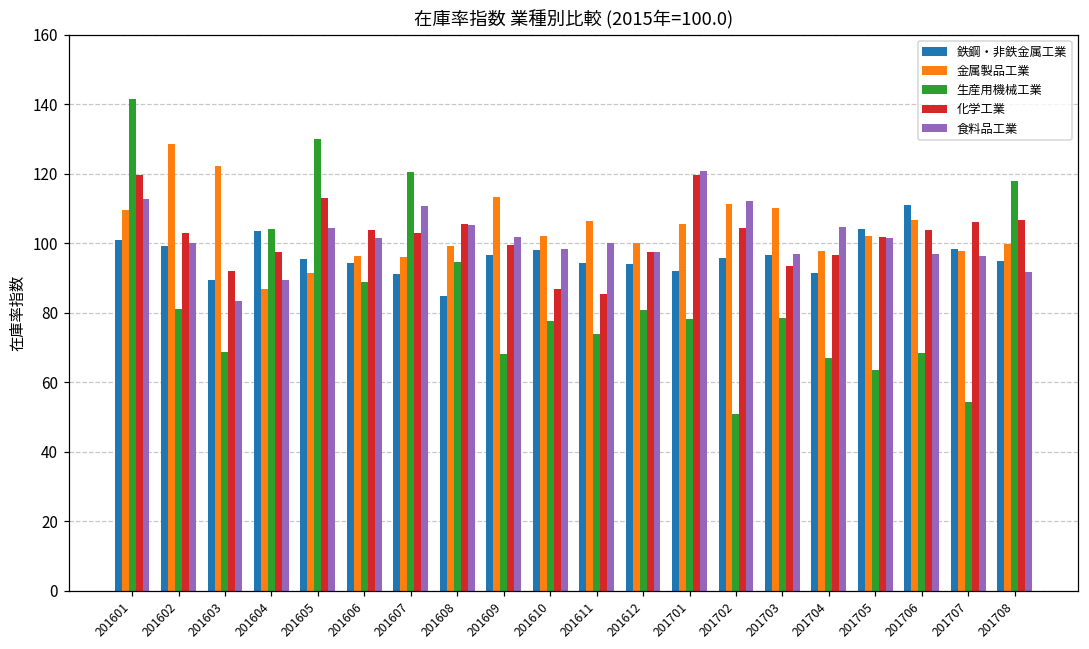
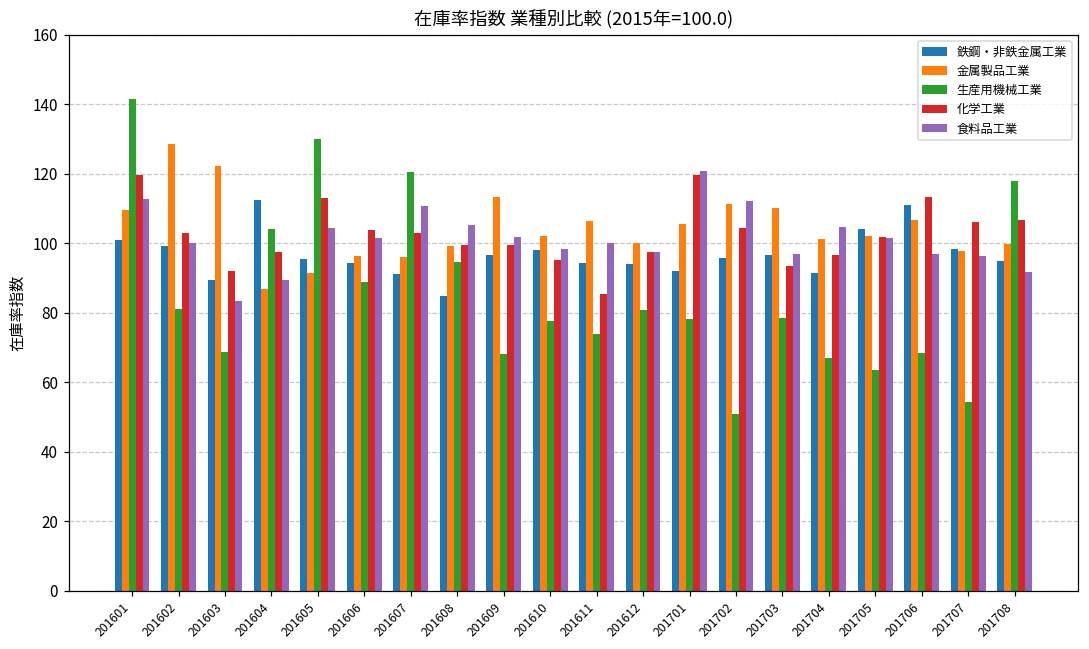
  {
    "鉄鋼・非鉄金属工業": {
      "201601": 101,
      "201602": 99,
      "201603": 89,
-     "201604": 104,
+     "201604": 112,
      "201605": 96,
      "201606": 94,
      "201607": 91,
      "201608": 85,
      "201609": 97,
      "201610": 98,
      "201611": 94,
      "201612": 94,
      "201701": 92,
      "201702": 96,
      "201703": 97,
      "201704": 91,
      "201705": 104,
      "201706": 111,
      "201707": 98,
      "201708": 95
    },
    "金属製品工業": {
      "201601": 110,
      "201602": 129,
      "201603": 122,
      "201604": 87,
      "201605": 92,
      "201606": 96,
      "201607": 96,
      "201608": 99,
      "201609": 113,
      "201610": 102,
      "201611": 106,
      "201612": 100,
      "201701": 105,
      "201702": 111,
      "201703": 110,
-     "201704": 98,
+     "201704": 101,
      "201705": 102,
      "201706": 107,
      "201707": 98,
      "201708": 100
    },
    "生産用機械工業": {
      "201601": 142,
      "201602": 81,
      "201603": 69,
      "201604": 104,
      "201605": 130,
      "201606": 89,
      "201607": 121,
      "201608": 95,
      "201609": 68,
      "201610": 78,
      "201611": 74,
      "201612": 81,
      "201701": 78,
      "201702": 51,
      "201703": 79,
      "201704": 67,
      "201705": 64,
      "201706": 69,
      "201707": 54,
      "201708": 118
    },
    "化学工業": {
      "201601": 120,
      "201602": 103,
      "201603": 92,
      "201604": 97,
      "201605": 113,
      "201606": 104,
      "201607": 103,
-     "201608": 106,
+     "201608": 100,
      "201609": 100,
-     "201610": 87,
+     "201610": 95,
      "201611": 85,
      "201612": 97,
      "201701": 120,
      "201702": 104,
      "201703": 93,
      "201704": 97,
      "201705": 102,
-     "201706": 104,
+     "201706": 113,
      "201707": 106,
      "201708": 107
    },
    "食料品工業": {
      "201601": 113,
      "201602": 100,
      "201603": 83,
      "201604": 89,
      "201605": 104,
      "201606": 101,
      "201607": 111,
      "201608": 105,
      "201609": 102,
      "201610": 98,
      "201611": 100,
      "201612": 98,
      "201701": 121,
      "201702": 112,
      "201703": 97,
      "201704": 105,
      "201705": 102,
      "201706": 97,
      "201707": 96,
      "201708": 92
    }
  }
